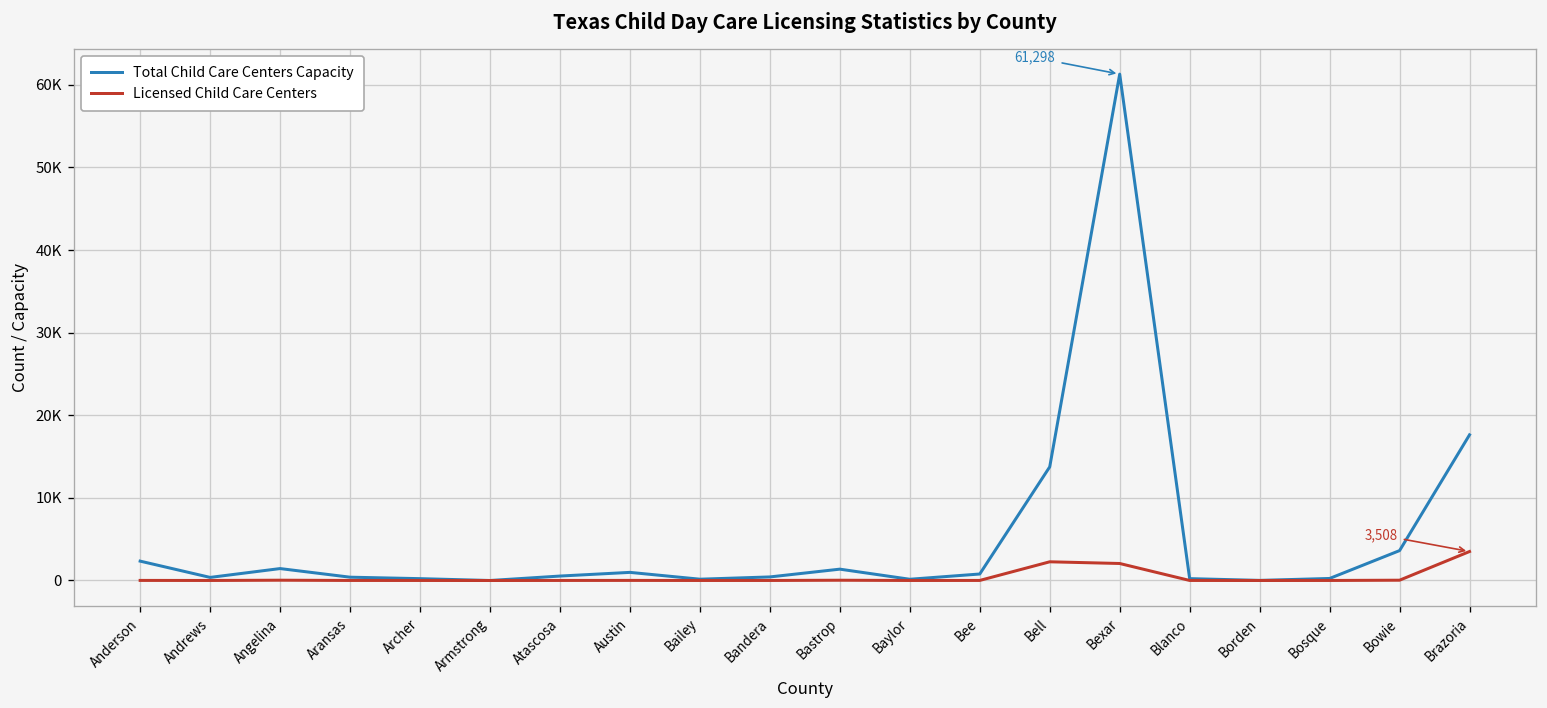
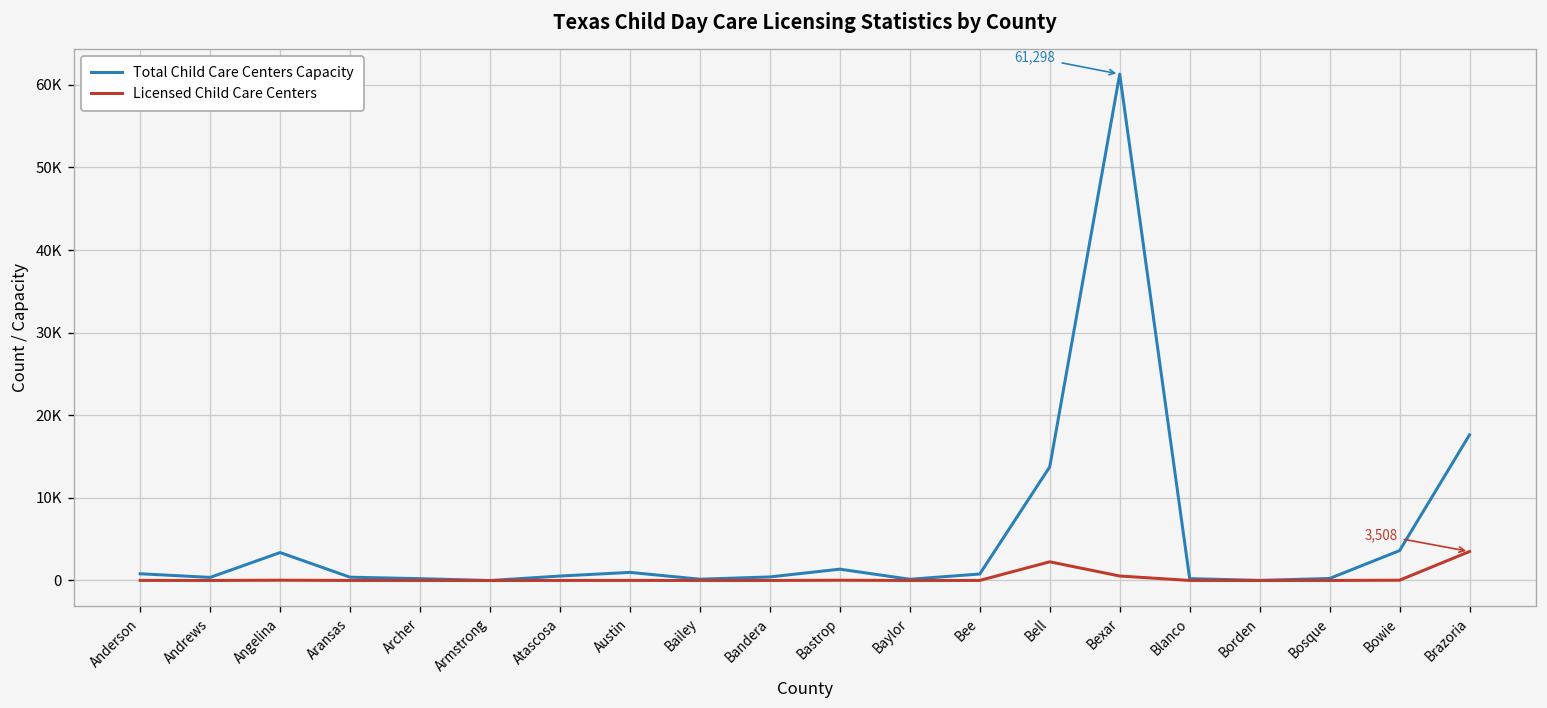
  {
    "Total Child Care Centers Capacity": {
-     "Anderson": 2000,
-     "Angelina": 1000,
+     "Anderson": 1000,
+     "Angelina": 3000,
      "Aransas": 0,
      "Atascosa": 1000,
      "Austin": 1000,
      "Bandera": 0,
      "Bastrop": 1000,
      "Bee": 1000,
      "Bell": 14000,
      "Brazoria": 18000
    },
    "Licensed Child Care Centers": {
      "Anderson": 0,
      "Angelina": 0,
      "Aransas": 0,
      "Atascosa": 0,
      "Austin": 0,
      "Bandera": 0,
      "Bastrop": 0,
      "Bee": 0,
      "Bell": 2000,
-     "Bexar": 2000,
+     "Bexar": 1000,
      "Bowie": 0,
      "Brazoria": 4000
    }
  }
